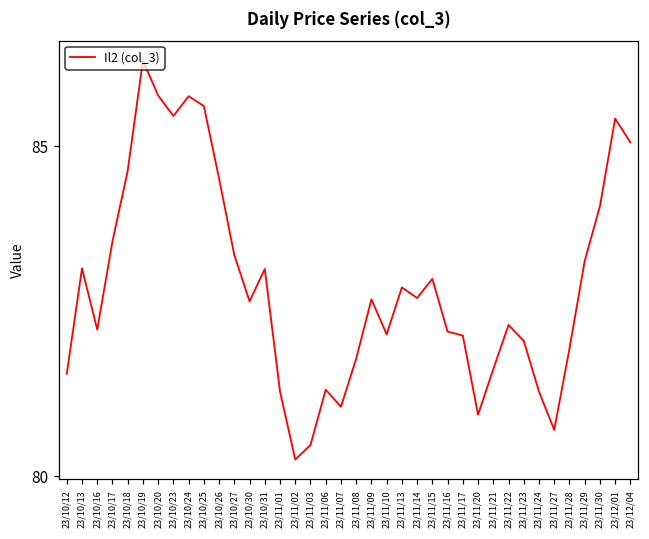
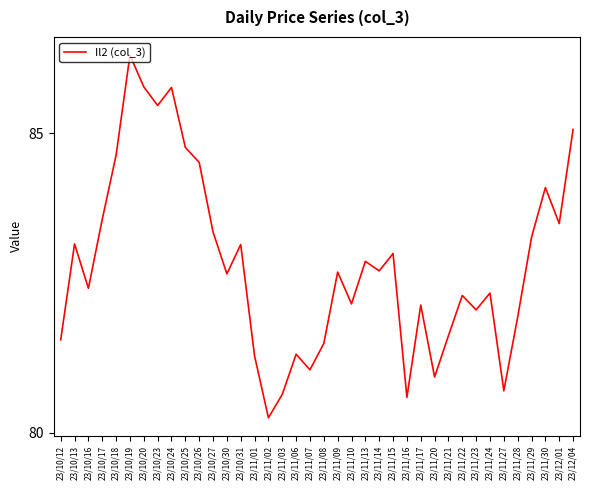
  {
    "23/10/12": 81.6,
    "23/10/13": 83.2,
-   "23/10/16": 82.2,
+   "23/10/16": 82.4,
    "23/10/17": 83.6,
    "23/10/18": 84.6,
    "23/10/20": 85.8,
    "23/10/23": 85.5,
    "23/10/24": 85.8,
-   "23/10/25": 85.6,
+   "23/10/25": 84.8,
    "23/10/26": 84.5,
    "23/10/27": 83.4,
    "23/10/30": 82.7,
    "23/10/31": 83.1,
    "23/11/01": 81.3,
    "23/11/02": 80.3,
-   "23/11/03": 80.5,
+   "23/11/03": 80.6,
    "23/11/06": 81.3,
    "23/11/07": 81.1,
-   "23/11/08": 81.8,
+   "23/11/08": 81.5,
    "23/11/09": 82.7,
    "23/11/10": 82.2,
    "23/11/13": 82.9,
    "23/11/14": 82.7,
    "23/11/15": 83.0,
-   "23/11/16": 82.2,
+   "23/11/16": 80.6,
    "23/11/17": 82.1,
    "23/11/20": 80.9,
    "23/11/21": 81.6,
    "23/11/22": 82.3,
    "23/11/23": 82.1,
-   "23/11/24": 81.3,
+   "23/11/24": 82.3,
    "23/11/27": 80.7,
    "23/11/28": 81.9,
    "23/11/29": 83.3,
    "23/11/30": 84.1,
-   "23/12/01": 85.4,
+   "23/12/01": 83.5,
    "23/12/04": 85.1
  }
